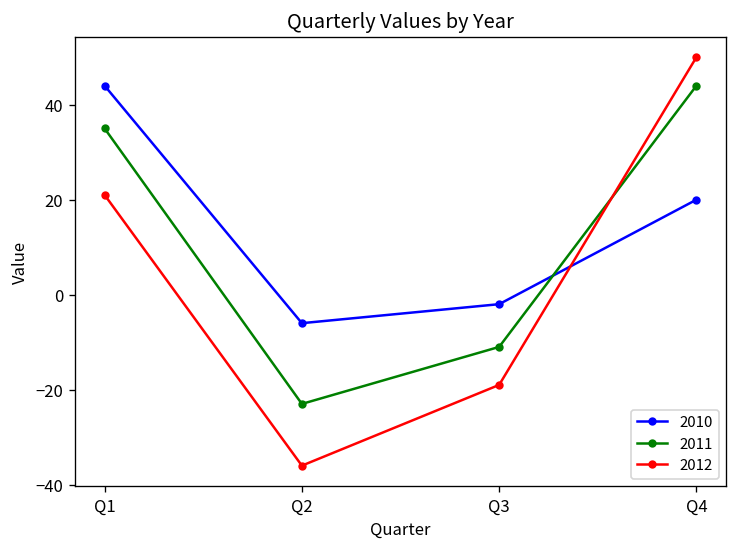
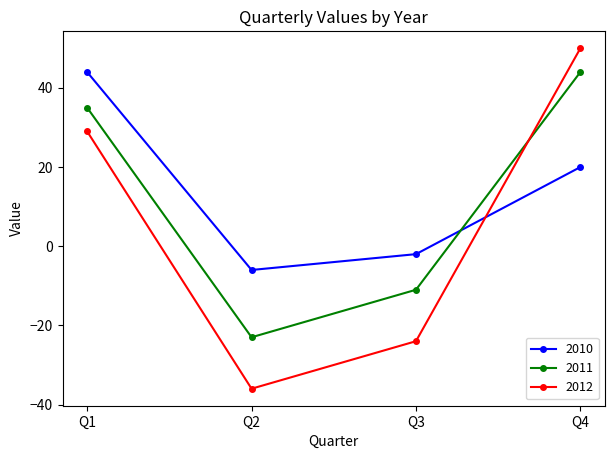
  {
    "2010": {
      "Q1": 44,
      "Q2": -6,
      "Q3": -2,
      "Q4": 20
    },
    "2011": {
      "Q1": 35,
      "Q2": -23,
      "Q3": -11,
      "Q4": 44
    },
    "2012": {
-     "Q1": 21,
+     "Q1": 29,
      "Q2": -36,
-     "Q3": -19,
+     "Q3": -24,
      "Q4": 50
    }
  }
